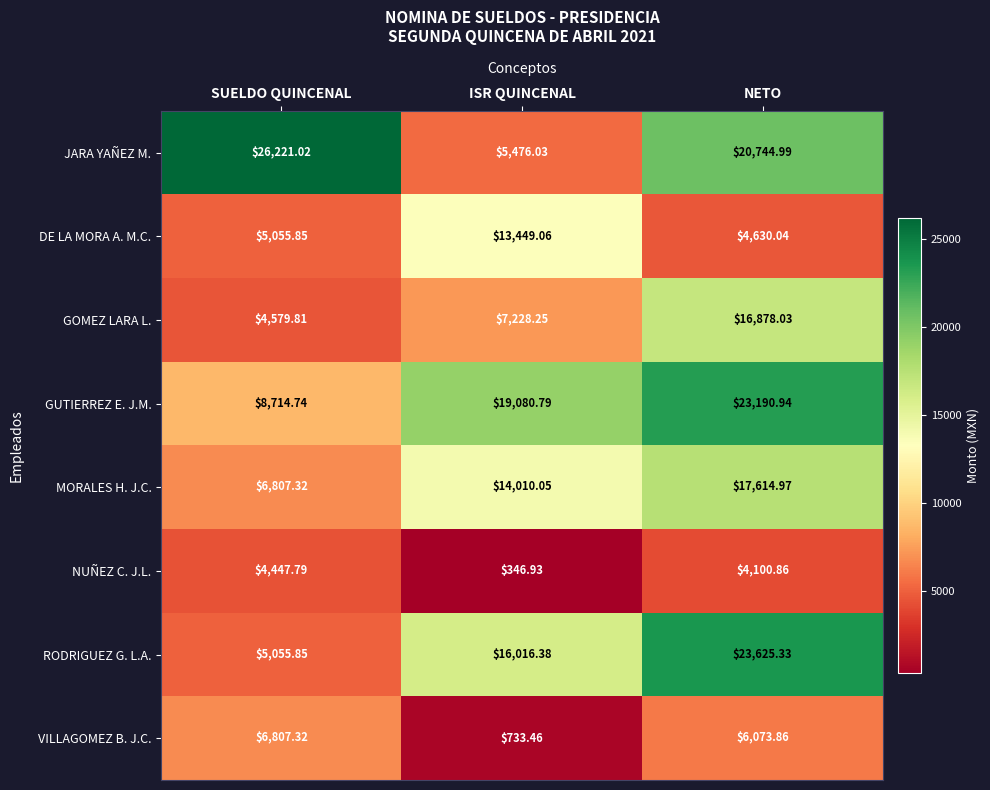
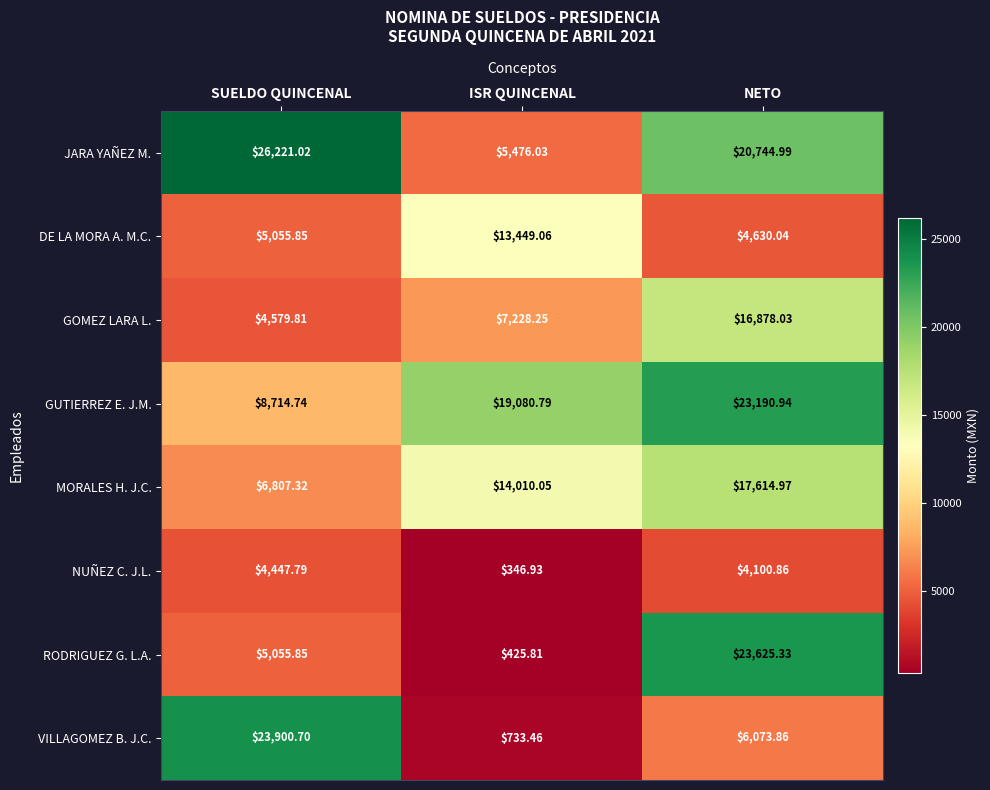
  {
    "JARA YAÑEZ M.": {
      "SUELDO QUINCENAL": "$26,221.02",
      "ISR QUINCENAL": "$5,476.03",
      "NETO": "$20,744.99"
    },
    "DE LA MORA A. M.C.": {
      "SUELDO QUINCENAL": "$5,055.85",
      "ISR QUINCENAL": "$13,449.06",
      "NETO": "$4,630.04"
    },
    "GOMEZ LARA L.": {
      "SUELDO QUINCENAL": "$4,579.81",
      "ISR QUINCENAL": "$7,228.25",
      "NETO": "$16,878.03"
    },
    "GUTIERREZ E. J.M.": {
      "SUELDO QUINCENAL": "$8,714.74",
      "ISR QUINCENAL": "$19,080.79",
      "NETO": "$23,190.94"
    },
    "MORALES H. J.C.": {
      "SUELDO QUINCENAL": "$6,807.32",
      "ISR QUINCENAL": "$14,010.05",
      "NETO": "$17,614.97"
    },
    "NUÑEZ C. J.L.": {
      "SUELDO QUINCENAL": "$4,447.79",
      "ISR QUINCENAL": "$346.93",
      "NETO": "$4,100.86"
    },
    "RODRIGUEZ G. L.A.": {
      "SUELDO QUINCENAL": "$5,055.85",
-     "ISR QUINCENAL": "$16,016.38",
+     "ISR QUINCENAL": "$425.81",
      "NETO": "$23,625.33"
    },
    "VILLAGOMEZ B. J.C.": {
-     "SUELDO QUINCENAL": "$6,807.32",
+     "SUELDO QUINCENAL": "$23,900.70",
      "ISR QUINCENAL": "$733.46",
      "NETO": "$6,073.86"
    }
  }
